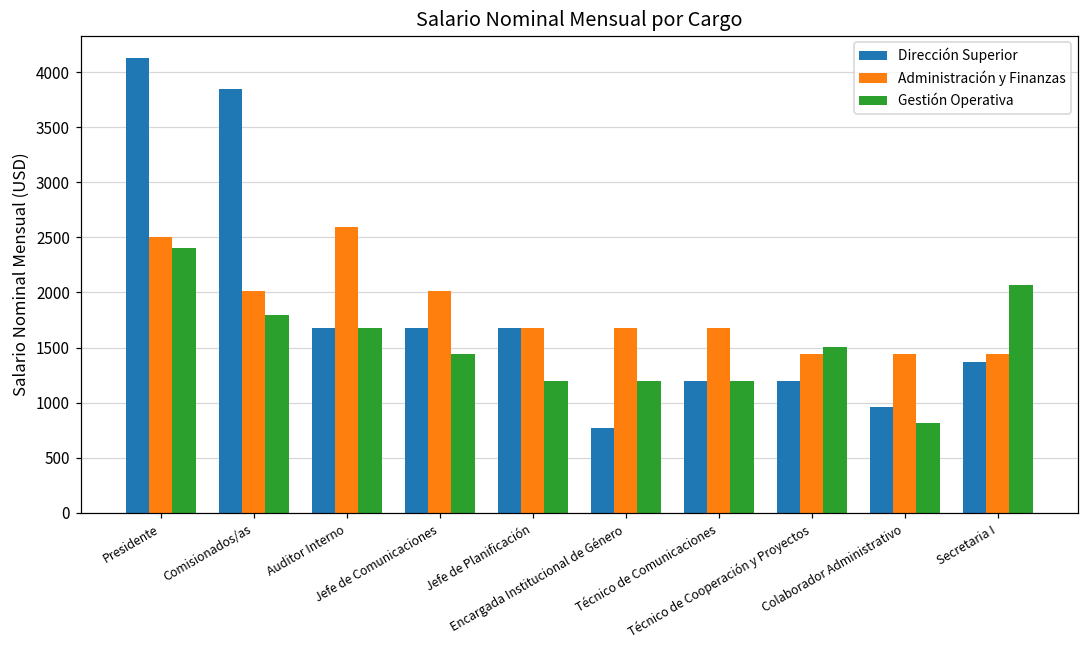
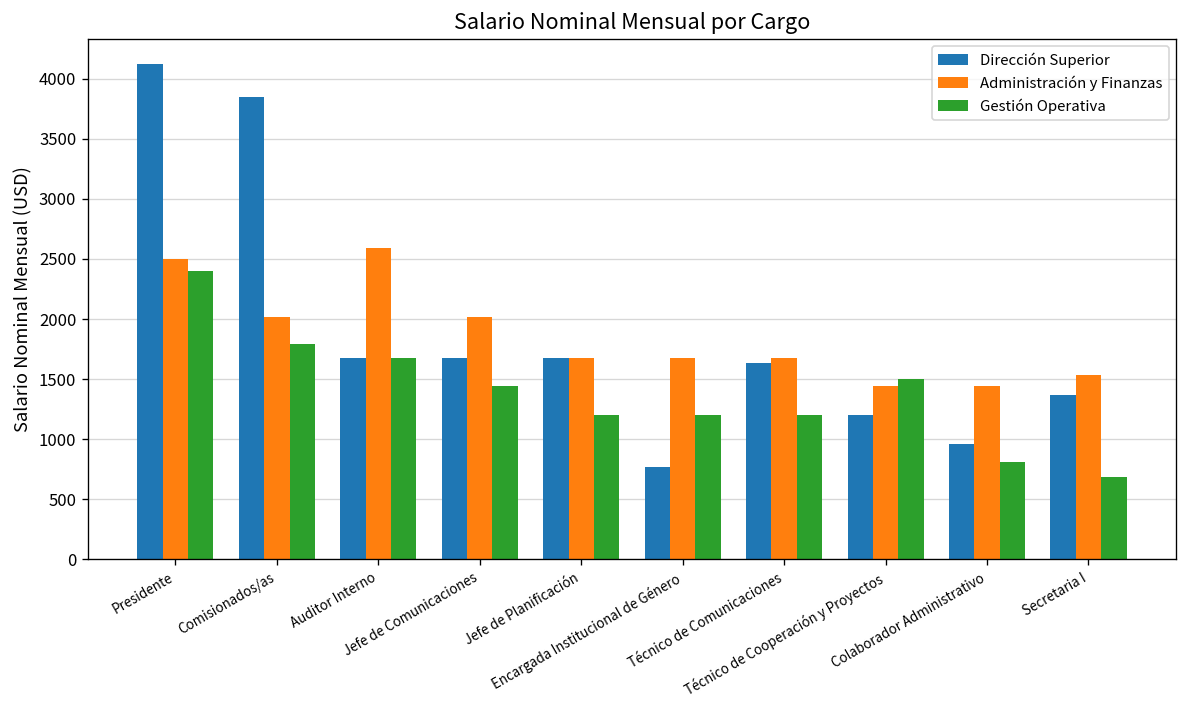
  {
    "Dirección Superior": {
      "Presidente": 4130,
      "Comisionados/as": 3850,
      "Auditor Interno": 1680,
      "Jefe de Comunicaciones": 1680,
      "Jefe de Planificación": 1680,
      "Encargada Institucional de Género": 770,
-     "Técnico de Comunicaciones": 1200,
+     "Técnico de Comunicaciones": 1640,
      "Técnico de Cooperación y Proyectos": 1200,
      "Colaborador Administrativo": 960,
      "Secretaria I": 1370
    },
    "Administración y Finanzas": {
      "Presidente": 2500,
      "Comisionados/as": 2020,
      "Auditor Interno": 2590,
      "Jefe de Comunicaciones": 2020,
      "Jefe de Planificación": 1680,
      "Encargada Institucional de Género": 1680,
      "Técnico de Comunicaciones": 1680,
      "Técnico de Cooperación y Proyectos": 1440,
      "Colaborador Administrativo": 1440,
-     "Secretaria I": 1440
+     "Secretaria I": 1530
    },
    "Gestión Operativa": {
      "Presidente": 2400,
      "Comisionados/as": 1790,
      "Auditor Interno": 1680,
      "Jefe de Comunicaciones": 1440,
      "Jefe de Planificación": 1200,
      "Encargada Institucional de Género": 1200,
      "Técnico de Comunicaciones": 1200,
      "Técnico de Cooperación y Proyectos": 1500,
      "Colaborador Administrativo": 810,
-     "Secretaria I": 2060
+     "Secretaria I": 690
    }
  }
